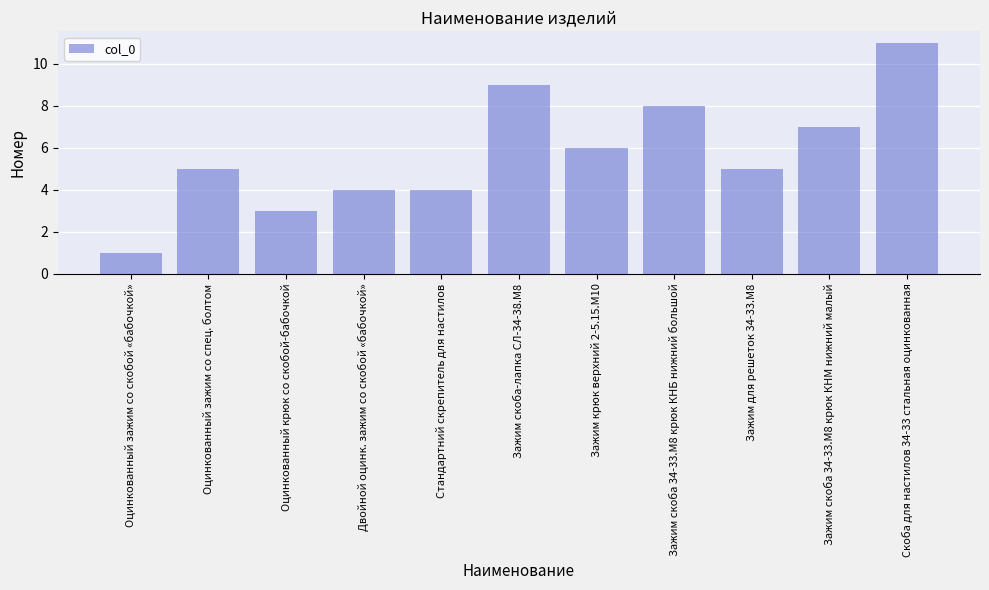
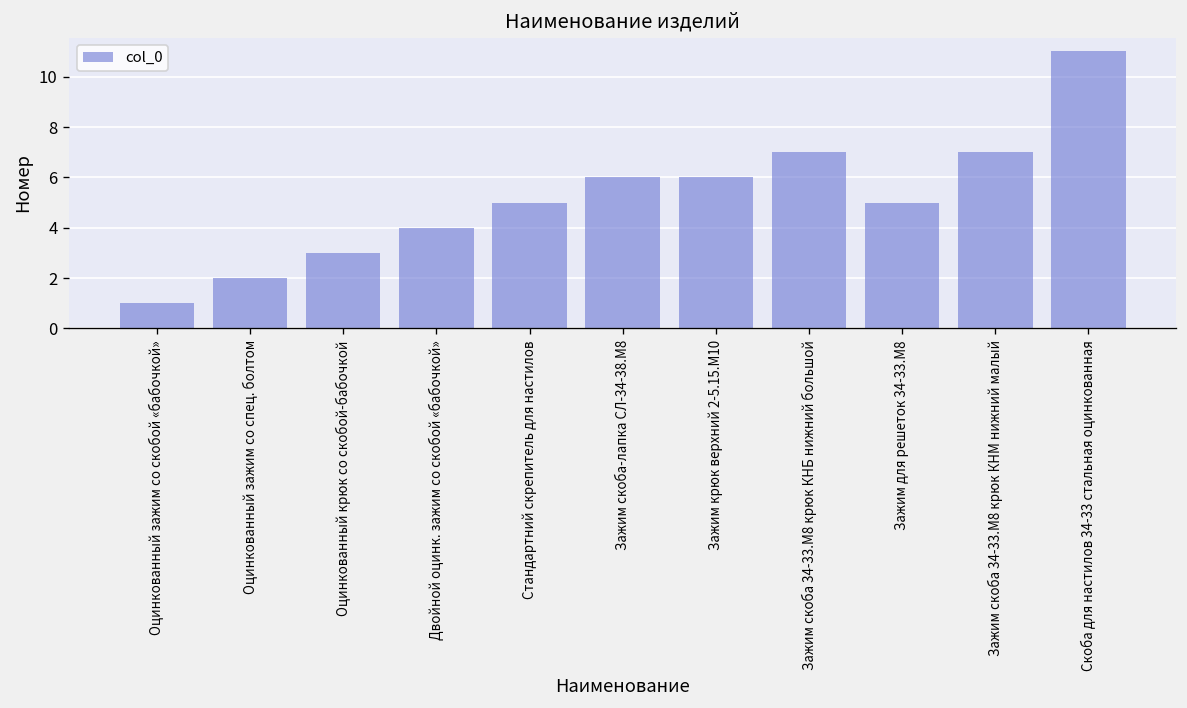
  {
    "Оцинкованный зажим со скобой «бабочкой»": 1,
-   "Оцинкованный зажим со спец. болтом": 5,
+   "Оцинкованный зажим со спец. болтом": 2,
    "Оцинкованный крюк со скобой-бабочкой": 3,
    "Двойной оцинк. зажим со скобой «бабочкой»": 4,
-   "Стандартний скрепитель для настилов": 4,
-   "Зажим скоба-лапка СЛ-34-38.M8": 9,
+   "Стандартний скрепитель для настилов": 5,
+   "Зажим скоба-лапка СЛ-34-38.M8": 6,
    "Зажим крюк верхний 2-5.15.M10": 6,
-   "Зажим скоба 34-33.M8 крюк КНБ нижний большой": 8,
+   "Зажим скоба 34-33.M8 крюк КНБ нижний большой": 7,
    "Зажим для решеток 34-33.M8": 5,
    "Зажим скоба 34-33.M8 крюк КНМ нижний малый": 7,
    "Скоба для настилов 34-33 стальная оцинкованная": 11
  }
